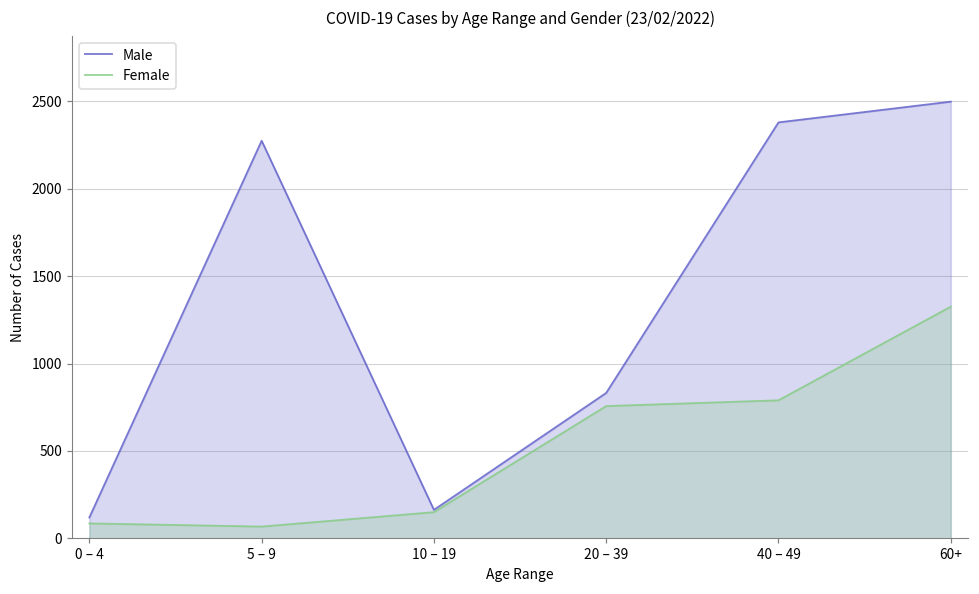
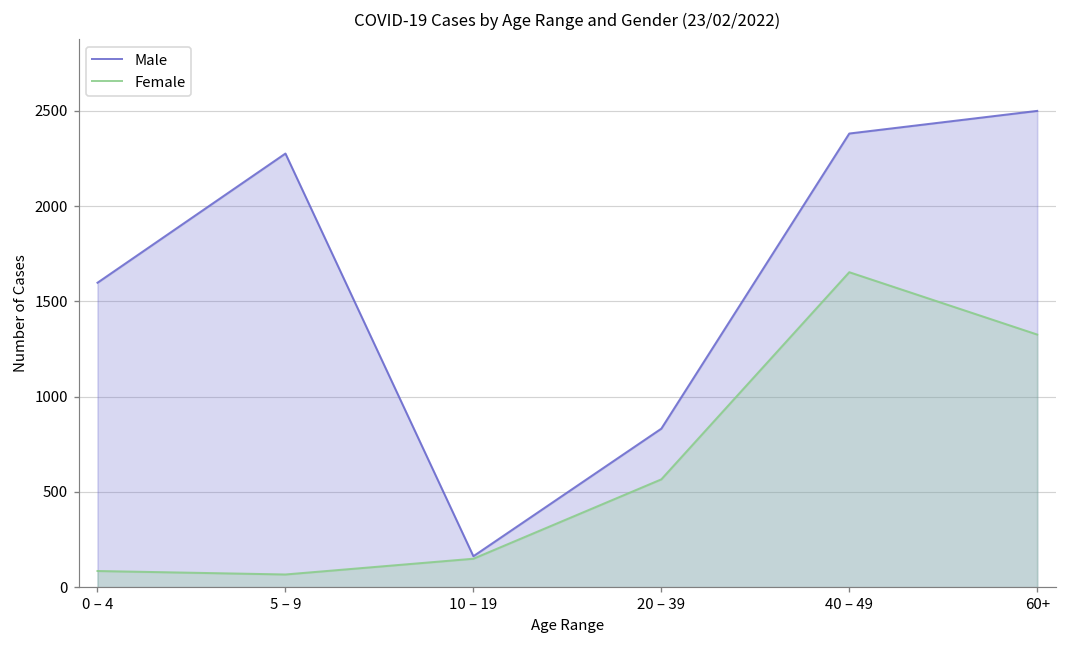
  {
    "Male": {
-     "0 – 4": 120,
+     "0 – 4": 1600,
      "5 – 9": 2280,
      "20 – 39": 830,
      "40 – 49": 2380,
      "60+": 2500
    },
    "Female": {
      "0 – 4": 90,
      "5 – 9": 70,
-     "20 – 39": 760,
-     "40 – 49": 790,
+     "20 – 39": 570,
+     "40 – 49": 1650,
      "60+": 1330
    }
  }
